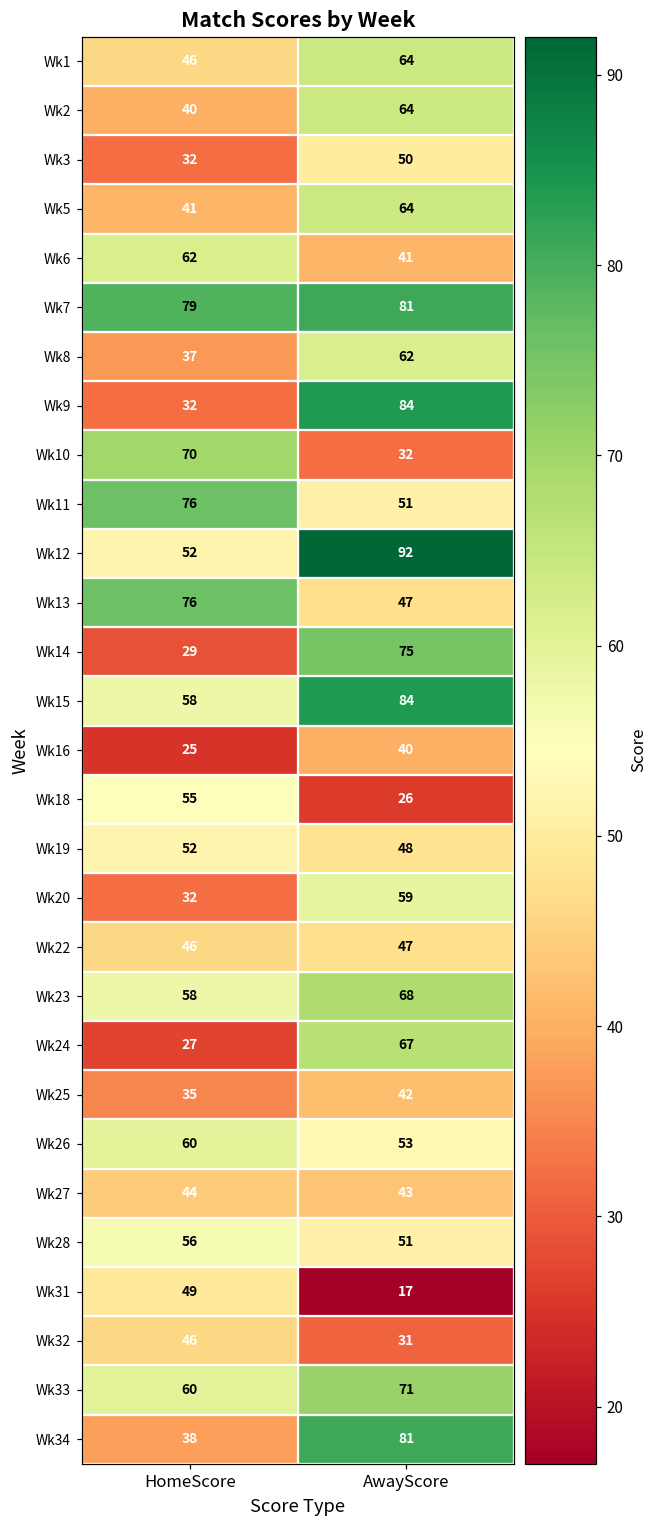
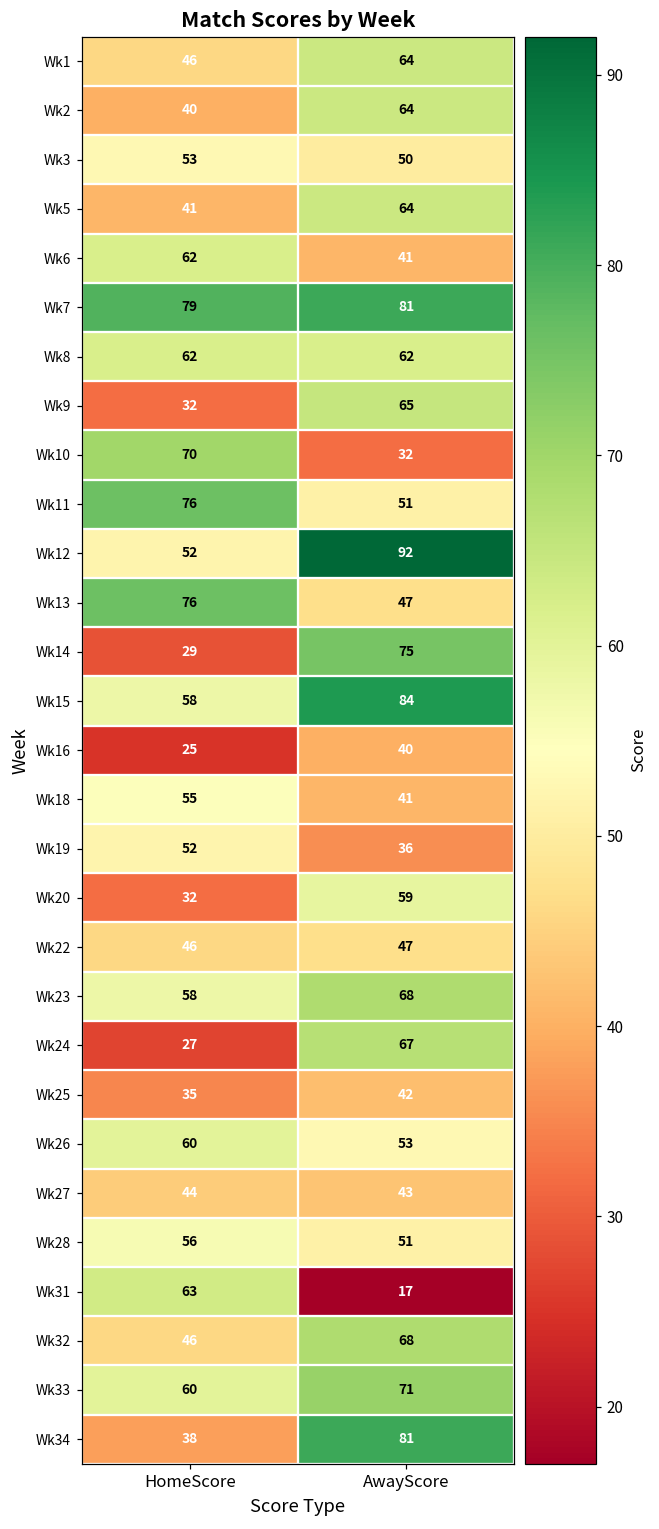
  {
    "Wk1": {
      "HomeScore": 46,
      "AwayScore": 64
    },
    "Wk2": {
      "HomeScore": 40,
      "AwayScore": 64
    },
    "Wk3": {
-     "HomeScore": 32,
+     "HomeScore": 53,
      "AwayScore": 50
    },
    "Wk5": {
      "HomeScore": 41,
      "AwayScore": 64
    },
    "Wk6": {
      "HomeScore": 62,
      "AwayScore": 41
    },
    "Wk7": {
      "HomeScore": 79,
      "AwayScore": 81
    },
    "Wk8": {
-     "HomeScore": 37,
+     "HomeScore": 62,
      "AwayScore": 62
    },
    "Wk9": {
      "HomeScore": 32,
-     "AwayScore": 84
+     "AwayScore": 65
    },
    "Wk10": {
      "HomeScore": 70,
      "AwayScore": 32
    },
    "Wk11": {
      "HomeScore": 76,
      "AwayScore": 51
    },
    "Wk12": {
      "HomeScore": 52,
      "AwayScore": 92
    },
    "Wk13": {
      "HomeScore": 76,
      "AwayScore": 47
    },
    "Wk14": {
      "HomeScore": 29,
      "AwayScore": 75
    },
    "Wk15": {
      "HomeScore": 58,
      "AwayScore": 84
    },
    "Wk16": {
      "HomeScore": 25,
      "AwayScore": 40
    },
    "Wk18": {
      "HomeScore": 55,
-     "AwayScore": 26
+     "AwayScore": 41
    },
    "Wk19": {
      "HomeScore": 52,
-     "AwayScore": 48
+     "AwayScore": 36
    },
    "Wk20": {
      "HomeScore": 32,
      "AwayScore": 59
    },
    "Wk22": {
      "HomeScore": 46,
      "AwayScore": 47
    },
    "Wk23": {
      "HomeScore": 58,
      "AwayScore": 68
    },
    "Wk24": {
      "HomeScore": 27,
      "AwayScore": 67
    },
    "Wk25": {
      "HomeScore": 35,
      "AwayScore": 42
    },
    "Wk26": {
      "HomeScore": 60,
      "AwayScore": 53
    },
    "Wk27": {
      "HomeScore": 44,
      "AwayScore": 43
    },
    "Wk28": {
      "HomeScore": 56,
      "AwayScore": 51
    },
    "Wk31": {
-     "HomeScore": 49,
+     "HomeScore": 63,
      "AwayScore": 17
    },
    "Wk32": {
      "HomeScore": 46,
-     "AwayScore": 31
+     "AwayScore": 68
    },
    "Wk33": {
      "HomeScore": 60,
      "AwayScore": 71
    },
    "Wk34": {
      "HomeScore": 38,
      "AwayScore": 81
    }
  }
